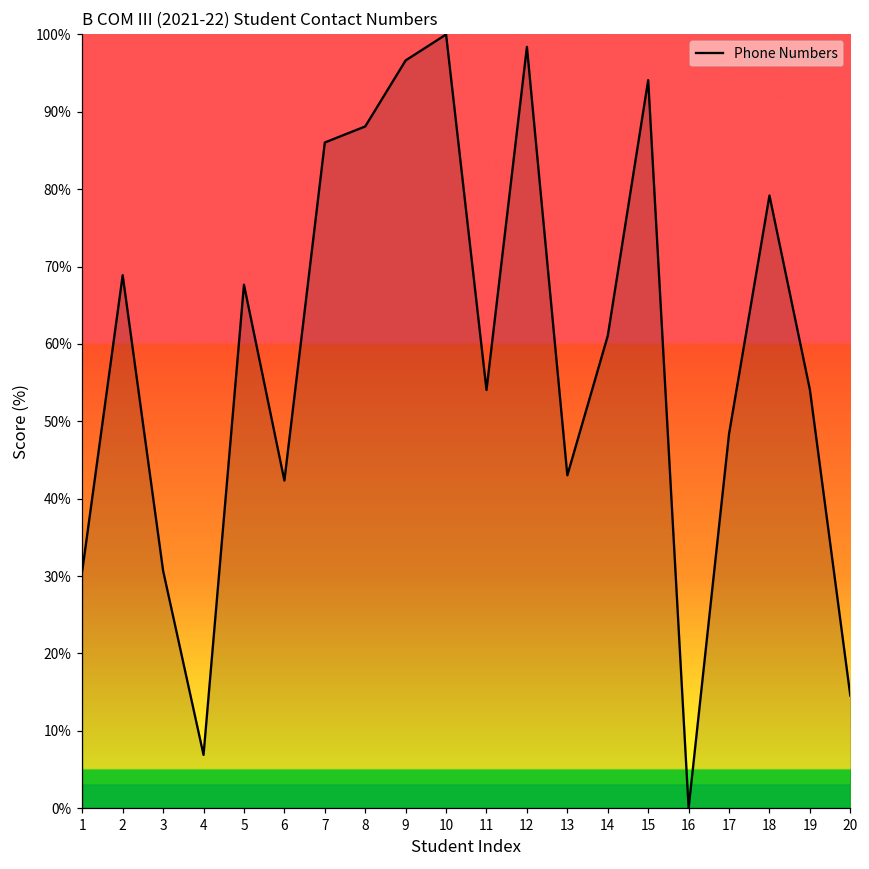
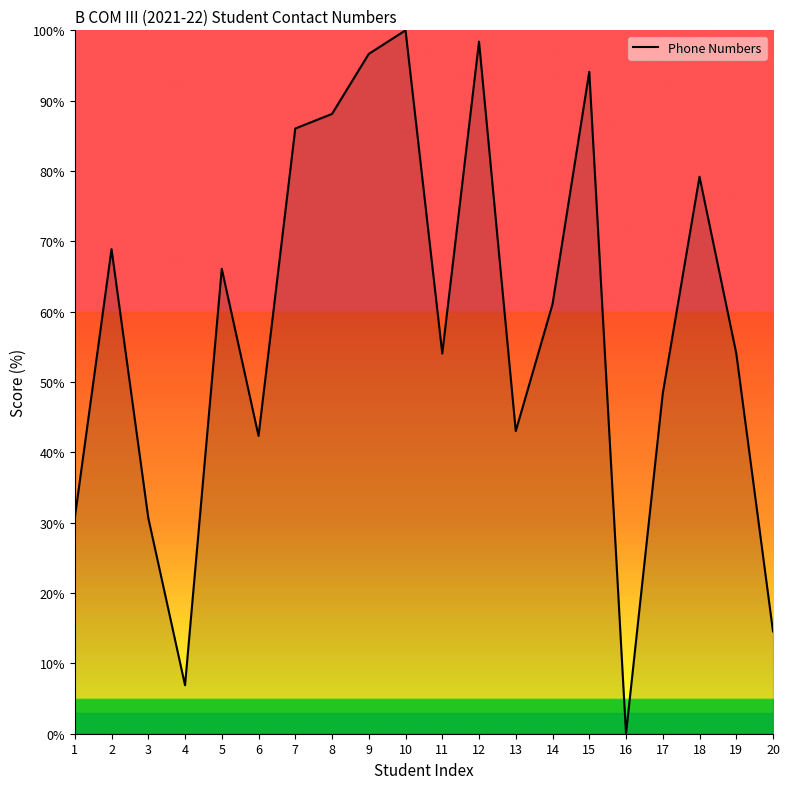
  {
    "1": "31%",
    "2": "69%",
    "3": "31%",
    "4": "7%",
-   "5": "68%",
+   "5": "66%",
    "6": "42%",
    "7": "86%",
    "8": "88%",
    "9": "97%",
    "10": "100%",
    "11": "54%",
    "12": "98%",
    "13": "43%",
    "14": "61%",
    "15": "94%",
    "17": "48%",
    "18": "79%",
    "19": "54%",
    "20": "15%"
  }
